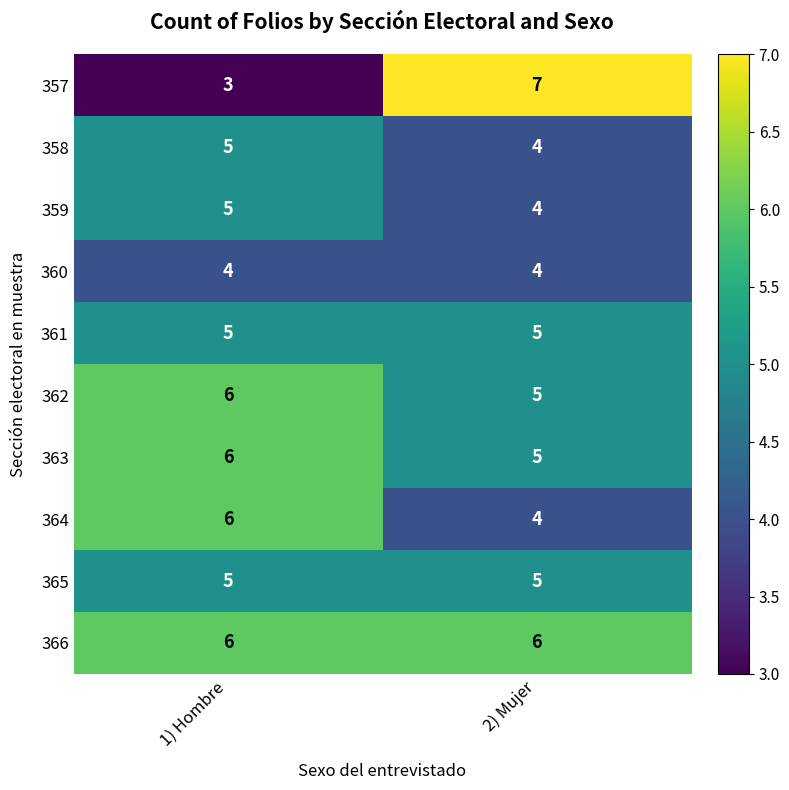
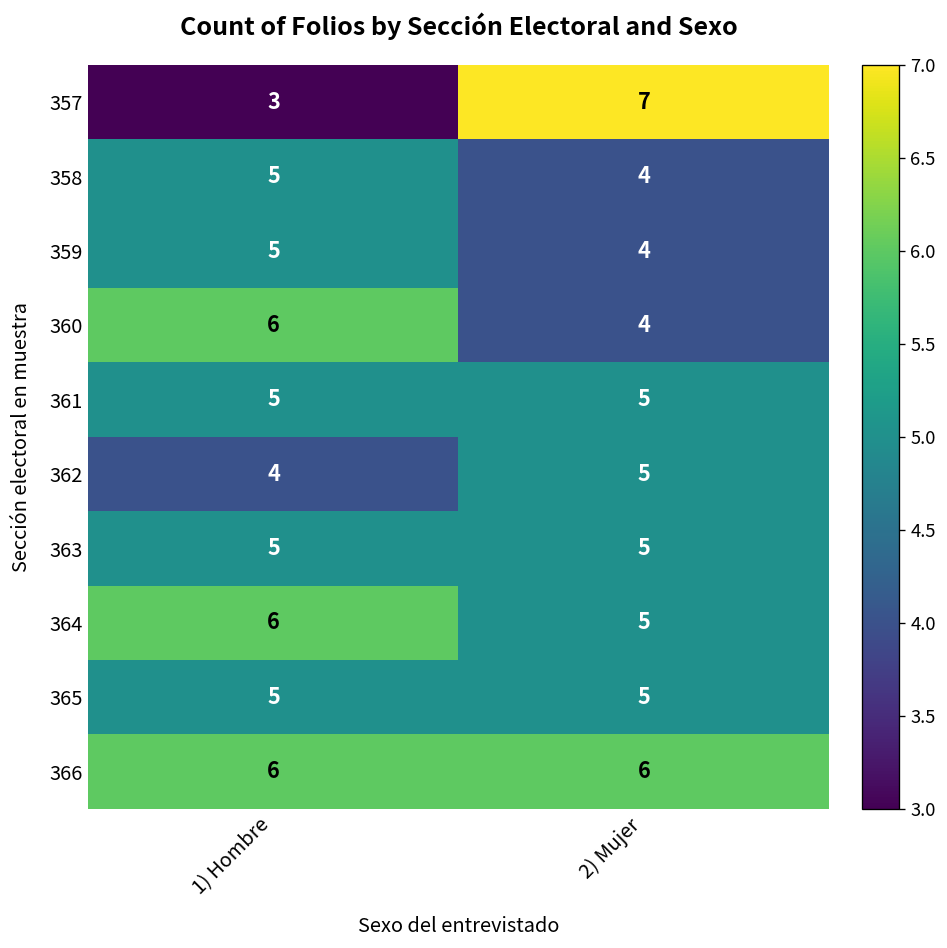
  {
    "357": {
      "1) Hombre": 3,
      "2) Mujer": 7
    },
    "358": {
      "1) Hombre": 5,
      "2) Mujer": 4
    },
    "359": {
      "1) Hombre": 5,
      "2) Mujer": 4
    },
    "360": {
-     "1) Hombre": 4,
+     "1) Hombre": 6,
      "2) Mujer": 4
    },
    "361": {
      "1) Hombre": 5,
      "2) Mujer": 5
    },
    "362": {
-     "1) Hombre": 6,
+     "1) Hombre": 4,
      "2) Mujer": 5
    },
    "363": {
-     "1) Hombre": 6,
+     "1) Hombre": 5,
      "2) Mujer": 5
    },
    "364": {
      "1) Hombre": 6,
-     "2) Mujer": 4
+     "2) Mujer": 5
    },
    "365": {
      "1) Hombre": 5,
      "2) Mujer": 5
    },
    "366": {
      "1) Hombre": 6,
      "2) Mujer": 6
    }
  }
